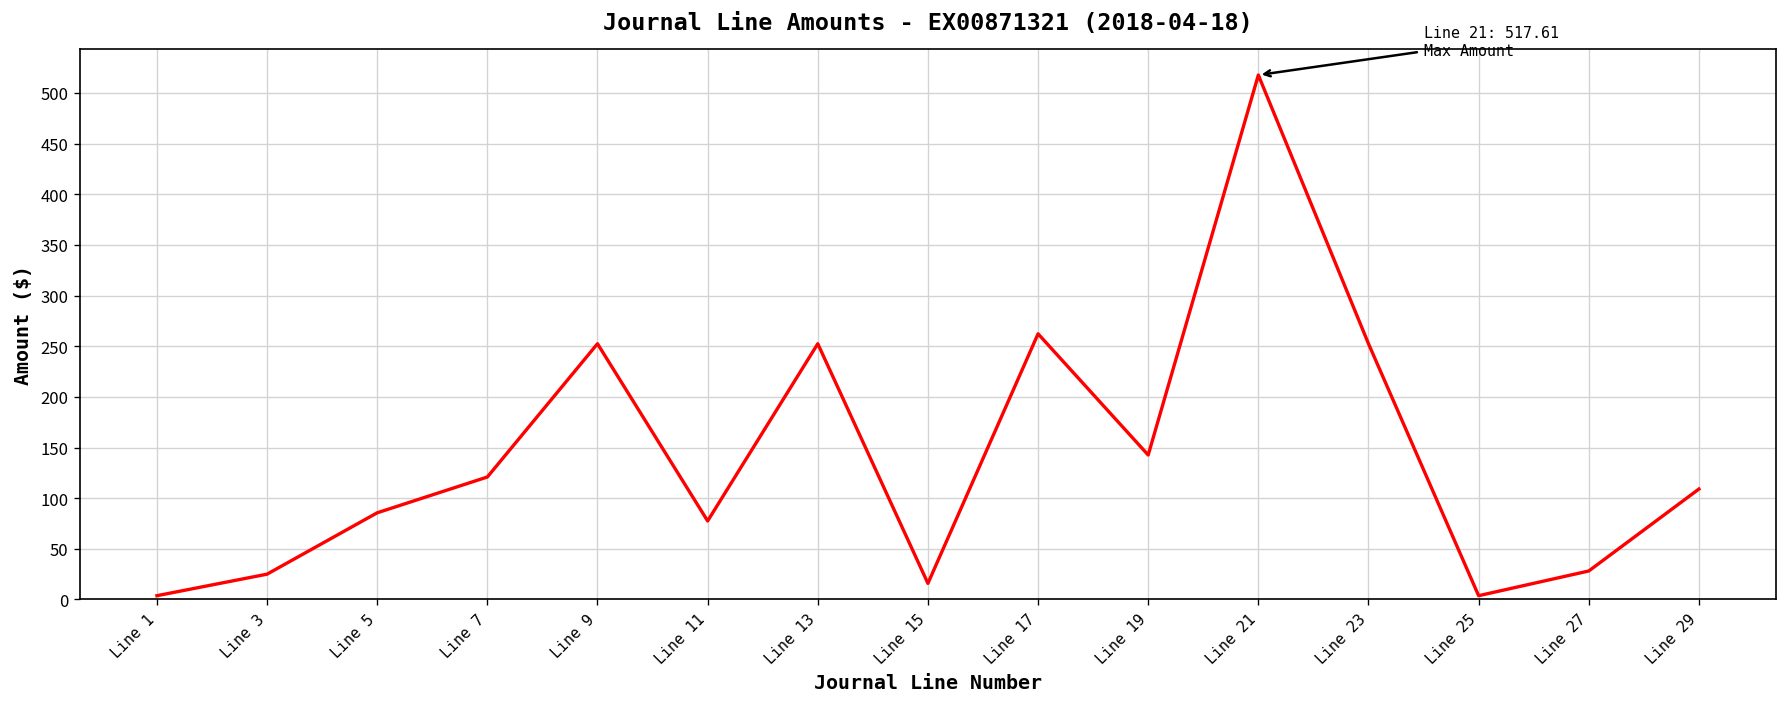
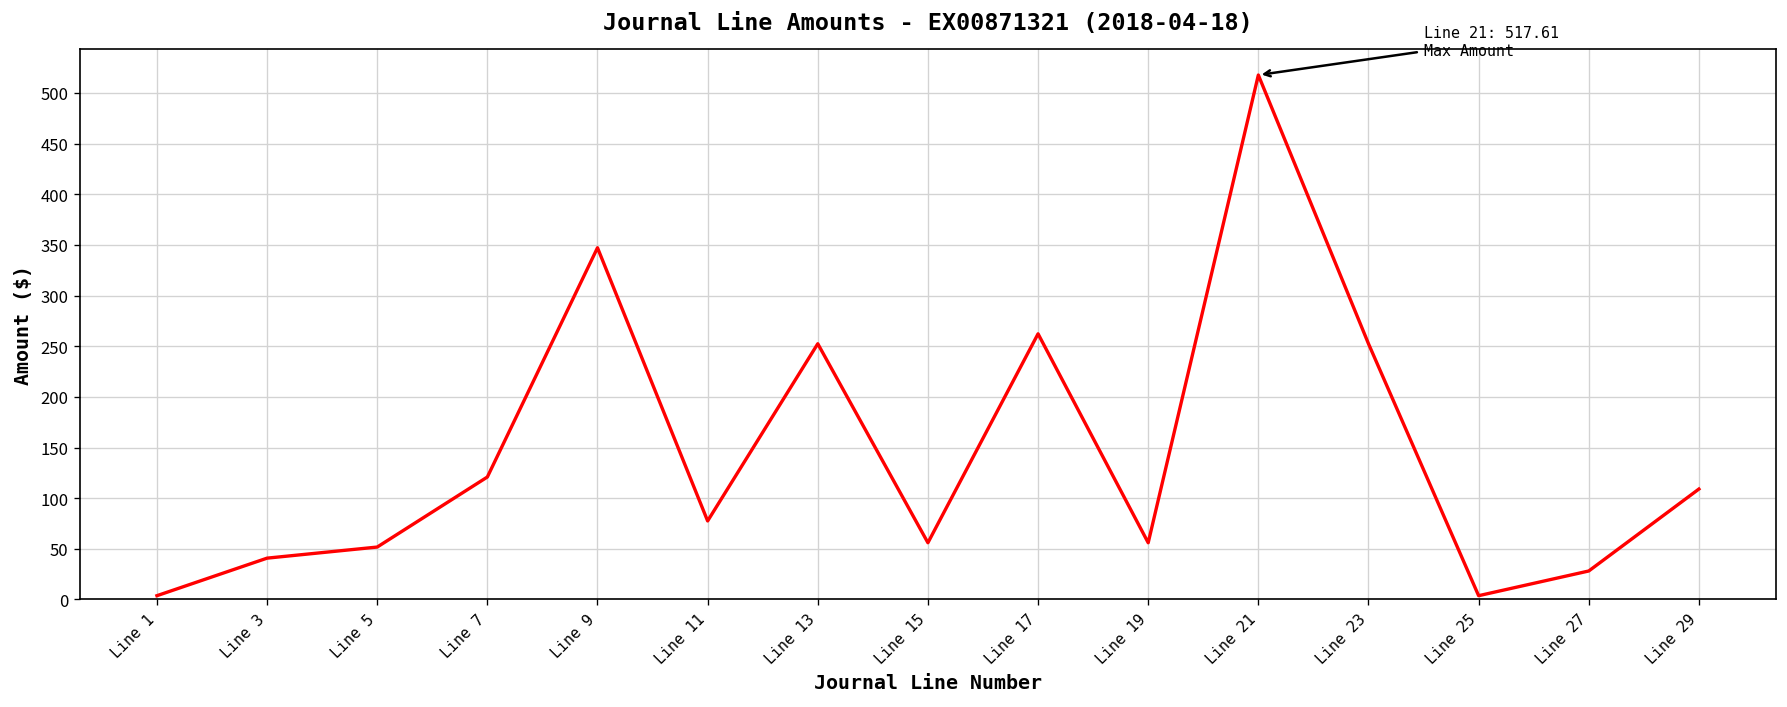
  {
    "Line 1": 0,
-   "Line 3": 30,
-   "Line 5": 90,
+   "Line 3": 40,
+   "Line 5": 50,
    "Line 7": 120,
-   "Line 9": 250,
+   "Line 9": 350,
    "Line 11": 80,
    "Line 13": 250,
-   "Line 15": 20,
+   "Line 15": 60,
    "Line 17": 260,
-   "Line 19": 140,
+   "Line 19": 60,
    "Line 23": 250,
    "Line 25": 0,
    "Line 27": 30,
    "Line 29": 110
  }
